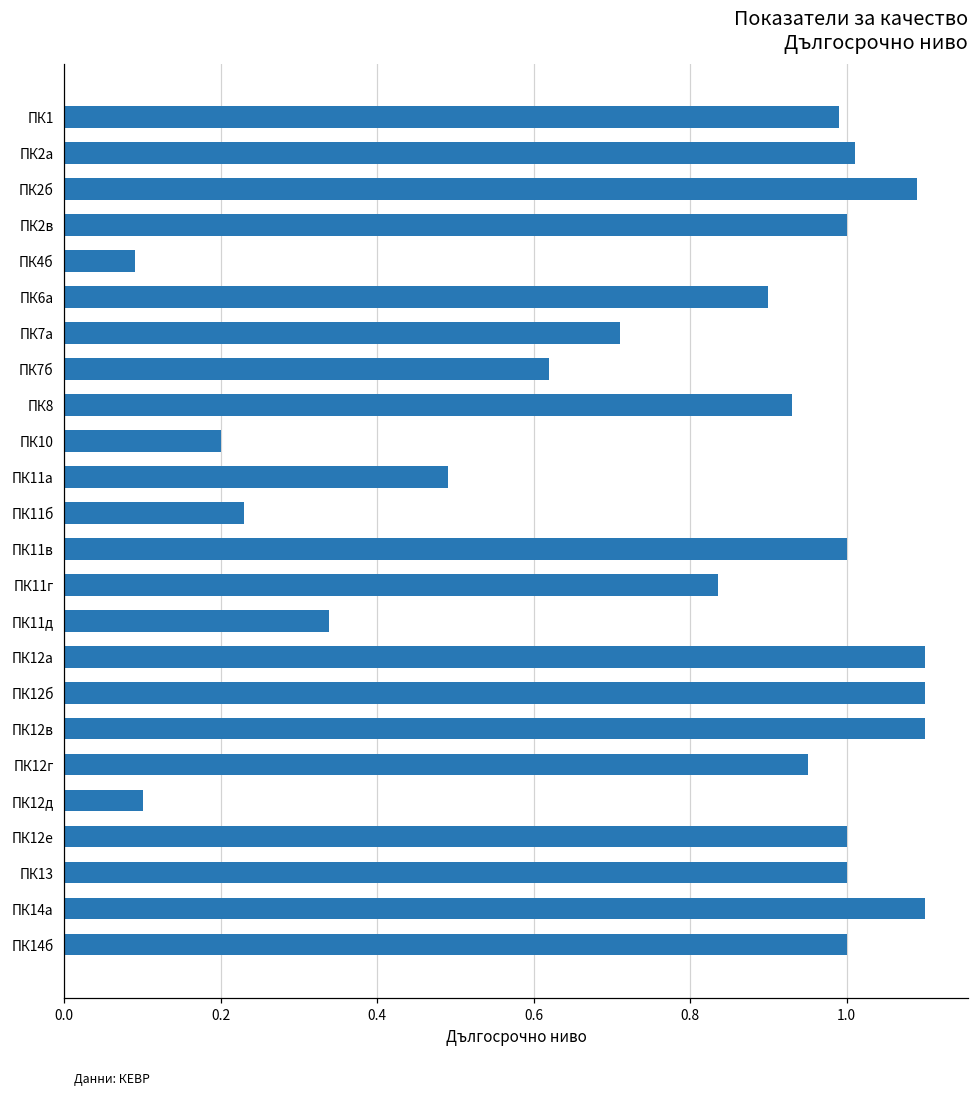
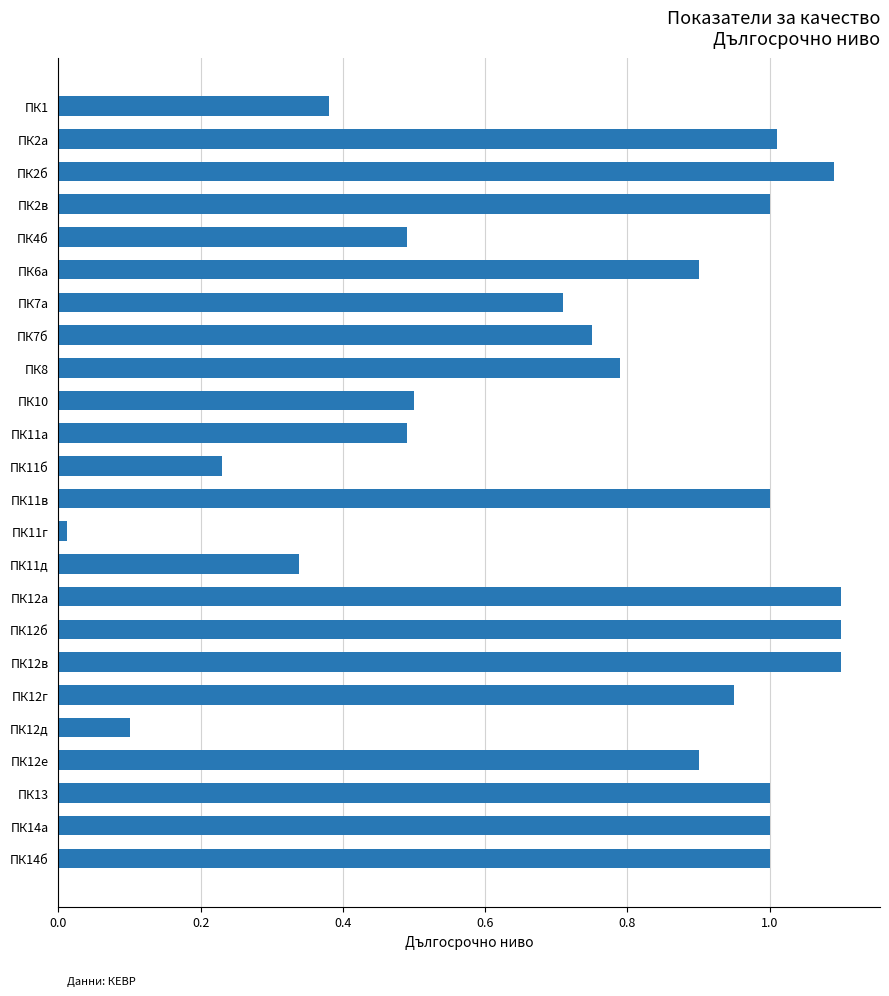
  {
-   "ПК1": 0.99,
+   "ПК1": 0.38,
    "ПК2а": 1.01,
    "ПК2б": 1.09,
    "ПК2в": 1.00,
-   "ПК4б": 0.09,
+   "ПК4б": 0.49,
    "ПК6a": 0.90,
    "ПК7а": 0.71,
-   "ПК7б": 0.62,
-   "ПК8": 0.93,
-   "ПК10": 0.2,
+   "ПК7б": 0.75,
+   "ПК8": 0.79,
+   "ПК10": 0.5,
    "ПК11а": 0.49,
    "ПК11б": 0.23,
    "ПК11в": 1.00,
-   "ПК11г": 0.84,
+   "ПК11г": 0.01,
    "ПК11д": 0.34,
    "ПК12а": 1.10,
    "ПК12б": 1.10,
    "ПК12в": 1.10,
    "ПК12г": 0.95,
    "ПК12д": 0.10,
-   "ПК12е": 1.0,
+   "ПК12е": 0.9,
    "ПК13": 1.00,
-   "ПК14а": 1.1,
+   "ПК14а": 1.0,
    "ПК14б": 1.00
  }
